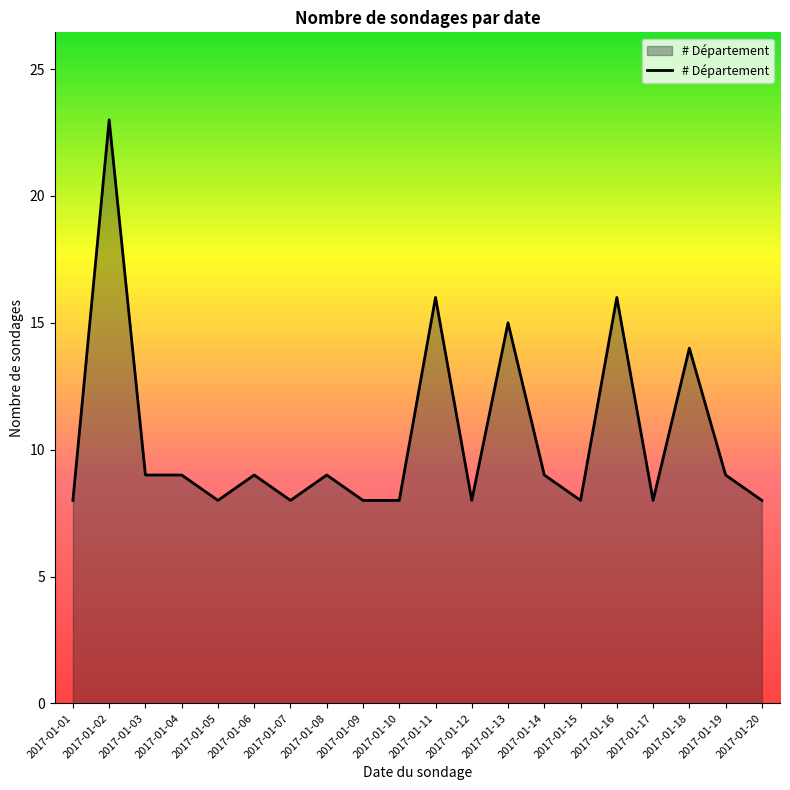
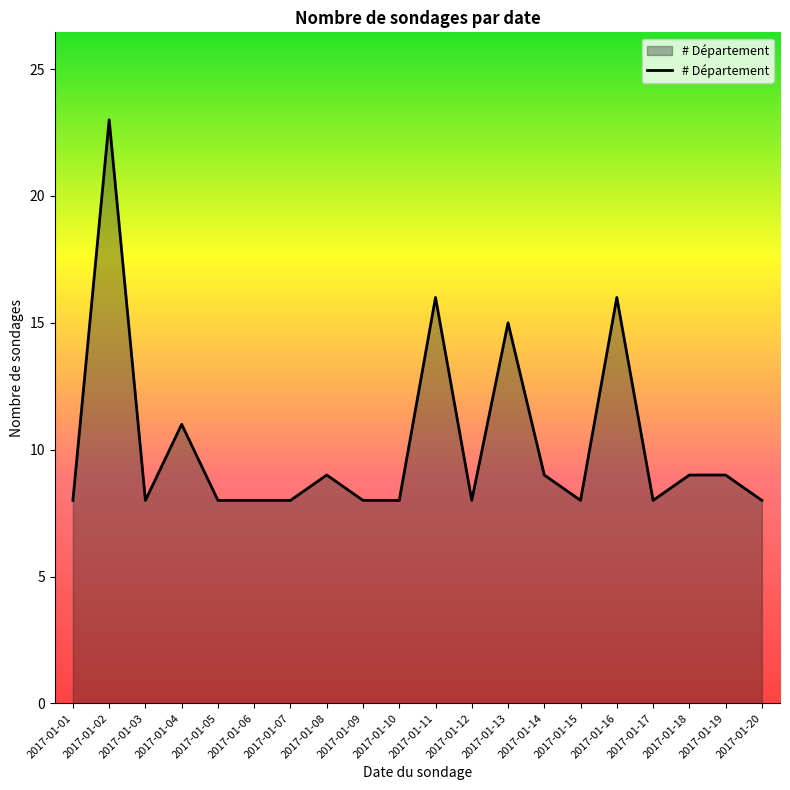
  {
    "2017-01-01": 8,
    "2017-01-02": 23,
-   "2017-01-03": 9,
-   "2017-01-04": 9,
+   "2017-01-03": 8,
+   "2017-01-04": 11,
    "2017-01-05": 8,
-   "2017-01-06": 9,
+   "2017-01-06": 8,
    "2017-01-07": 8,
    "2017-01-08": 9,
    "2017-01-09": 8,
    "2017-01-10": 8,
    "2017-01-11": 16,
    "2017-01-12": 8,
    "2017-01-13": 15,
    "2017-01-14": 9,
    "2017-01-15": 8,
    "2017-01-16": 16,
    "2017-01-17": 8,
-   "2017-01-18": 14,
+   "2017-01-18": 9,
    "2017-01-19": 9,
    "2017-01-20": 8
  }
